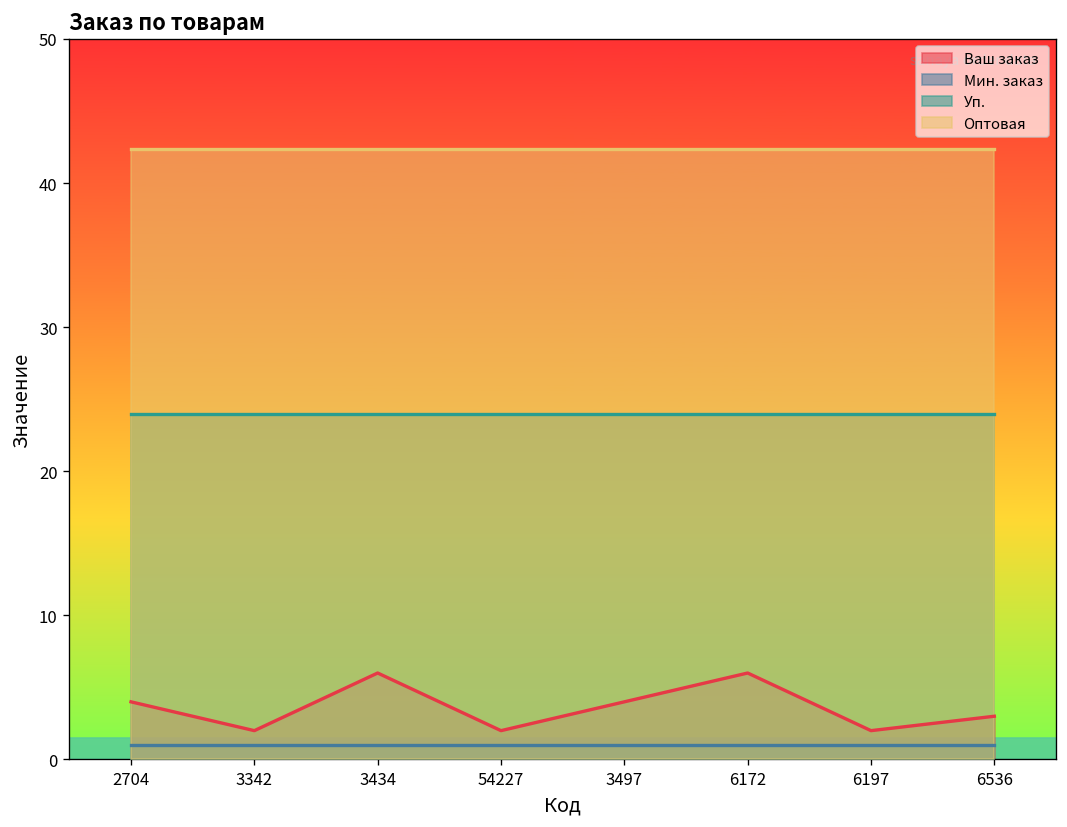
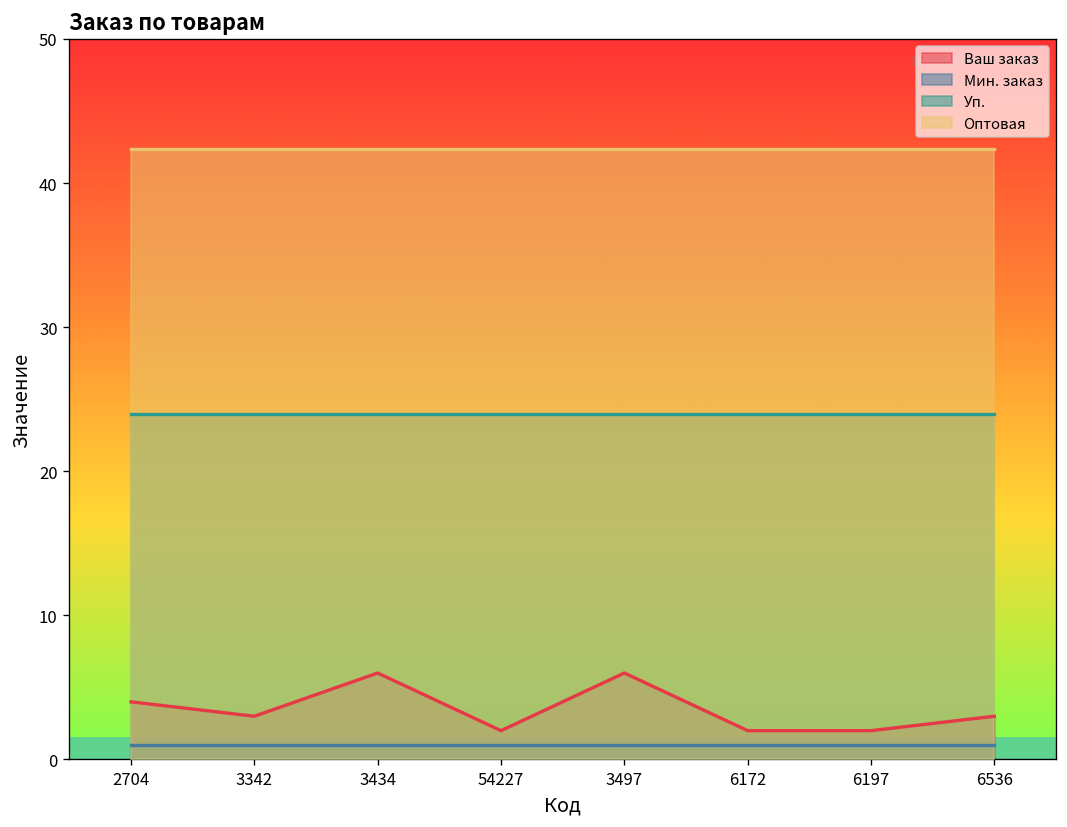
  {
    "Ваш заказ": {
      "2704": 4,
-     "3342": 2,
+     "3342": 3,
      "3434": 6,
      "54227": 2,
-     "3497": 4,
-     "6172": 6,
+     "3497": 6,
+     "6172": 2,
      "6197": 2,
      "6536": 3
    },
    "Оптовая": {
      "2704": 42.4,
      "3342": 42.4,
      "3434": 42.4,
      "54227": 42.4,
      "3497": 42.4,
      "6172": 42.4,
      "6197": 42.4,
      "6536": 42.4
    }
  }
